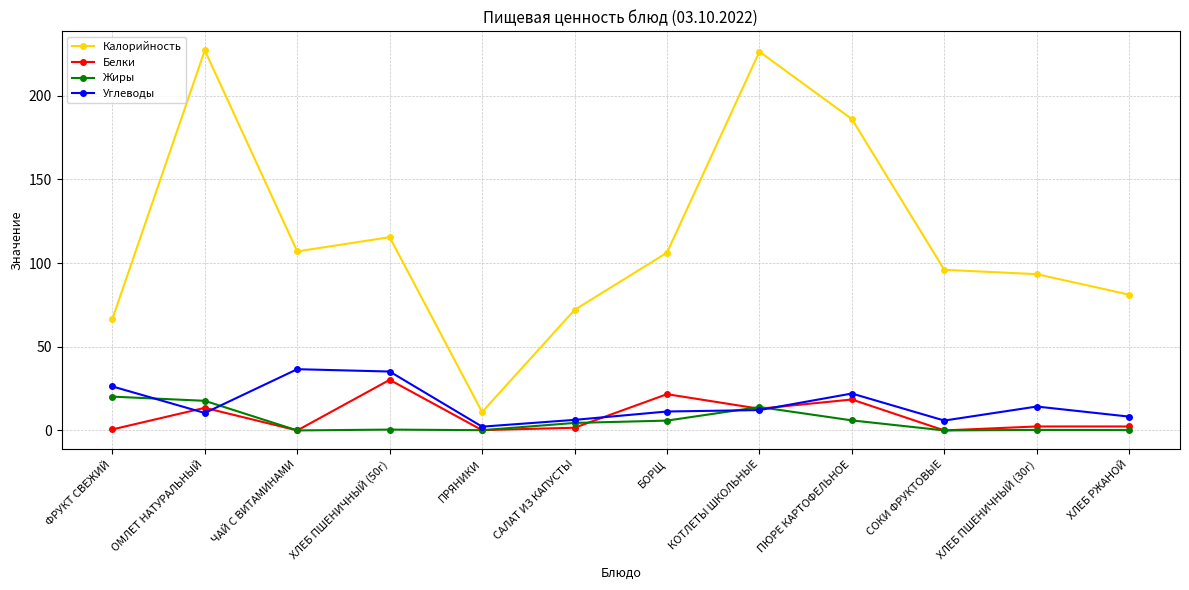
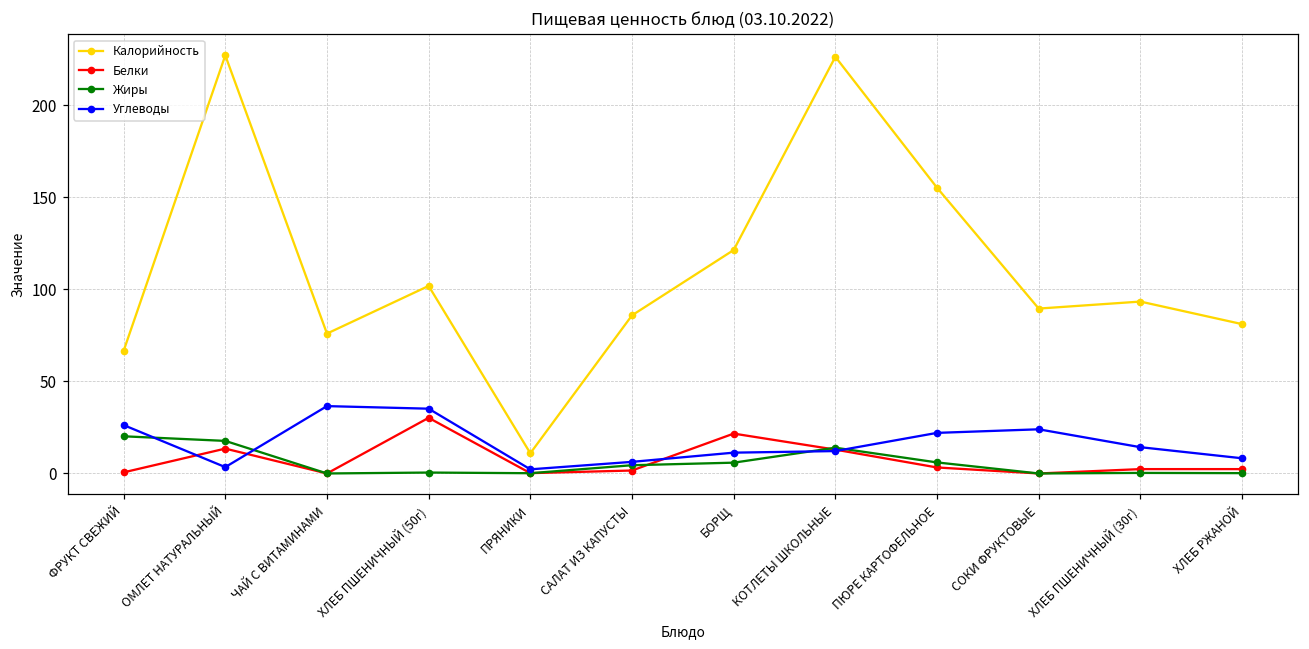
  {
    "Калорийность": {
      "ФРУКТ СВЕЖИЙ": 67,
      "ОМЛЕТ НАТУРАЛЬНЫЙ": 227,
-     "ЧАЙ С ВИТАМИНАМИ": 107,
-     "ХЛЕБ ПШЕНИЧНЫЙ (50г)": 116,
+     "ЧАЙ С ВИТАМИНАМИ": 76,
+     "ХЛЕБ ПШЕНИЧНЫЙ (50г)": 102,
      "ПРЯНИКИ": 11,
-     "САЛАТ ИЗ КАПУСТЫ": 72,
-     "БОРЩ": 106,
+     "САЛАТ ИЗ КАПУСТЫ": 86,
+     "БОРЩ": 121,
      "КОТЛЕТЫ ШКОЛЬНЫЕ": 226,
-     "ПЮРЕ КАРТОФЕЛЬНОЕ": 186,
-     "СОКИ ФРУКТОВЫЕ": 96,
+     "ПЮРЕ КАРТОФЕЛЬНОЕ": 155,
+     "СОКИ ФРУКТОВЫЕ": 90,
      "ХЛЕБ ПШЕНИЧНЫЙ (30г)": 93,
      "ХЛЕБ РЖАНОЙ": 81
    },
    "Белки": {
      "ФРУКТ СВЕЖИЙ": 1,
      "ОМЛЕТ НАТУРАЛЬНЫЙ": 14,
      "ХЛЕБ ПШЕНИЧНЫЙ (50г)": 30,
      "САЛАТ ИЗ КАПУСТЫ": 2,
      "БОРЩ": 22,
-     "ПЮРЕ КАРТОФЕЛЬНОЕ": 18,
+     "ПЮРЕ КАРТОФЕЛЬНОЕ": 3,
      "ХЛЕБ ПШЕНИЧНЫЙ (30г)": 2,
      "ХЛЕБ РЖАНОЙ": 2
    },
    "Жиры": {
      "ФРУКТ СВЕЖИЙ": 20,
      "ОМЛЕТ НАТУРАЛЬНЫЙ": 18,
      "ХЛЕБ ПШЕНИЧНЫЙ (50г)": 1,
      "САЛАТ ИЗ КАПУСТЫ": 4,
      "БОРЩ": 6,
      "ПЮРЕ КАРТОФЕЛЬНОЕ": 6,
      "ХЛЕБ ПШЕНИЧНЫЙ (30г)": 0,
      "ХЛЕБ РЖАНОЙ": 0
    },
    "Углеводы": {
      "ФРУКТ СВЕЖИЙ": 26,
-     "ОМЛЕТ НАТУРАЛЬНЫЙ": 10,
+     "ОМЛЕТ НАТУРАЛЬНЫЙ": 3,
      "ЧАЙ С ВИТАМИНАМИ": 37,
      "ХЛЕБ ПШЕНИЧНЫЙ (50г)": 35,
      "ПРЯНИКИ": 2,
      "САЛАТ ИЗ КАПУСТЫ": 6,
      "БОРЩ": 11,
      "ПЮРЕ КАРТОФЕЛЬНОЕ": 22,
-     "СОКИ ФРУКТОВЫЕ": 6,
+     "СОКИ ФРУКТОВЫЕ": 24,
      "ХЛЕБ ПШЕНИЧНЫЙ (30г)": 14,
      "ХЛЕБ РЖАНОЙ": 8
    }
  }
